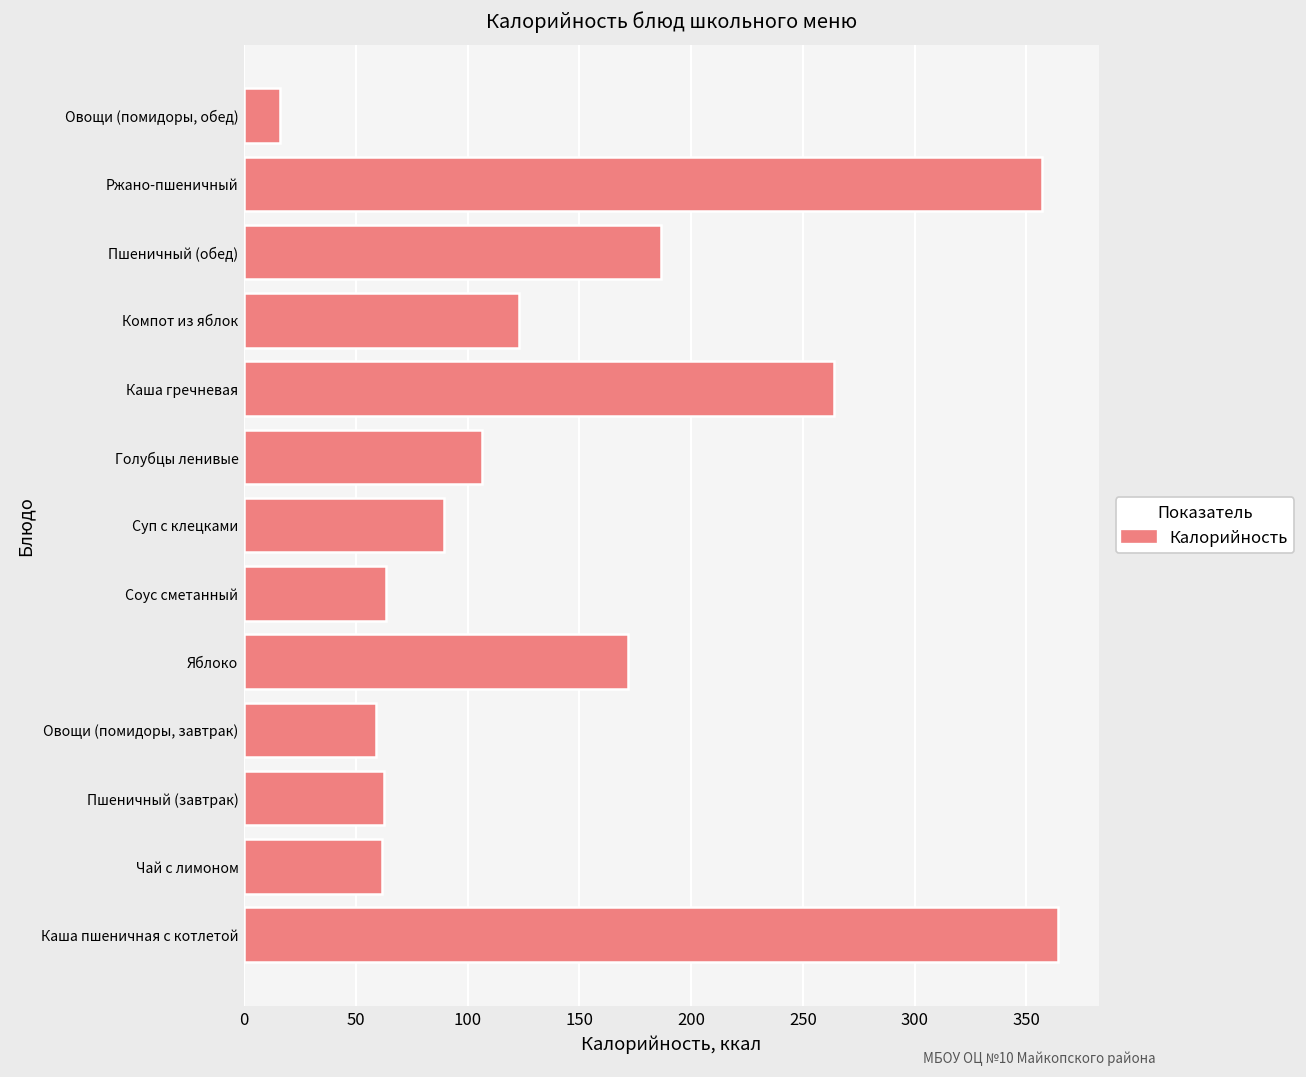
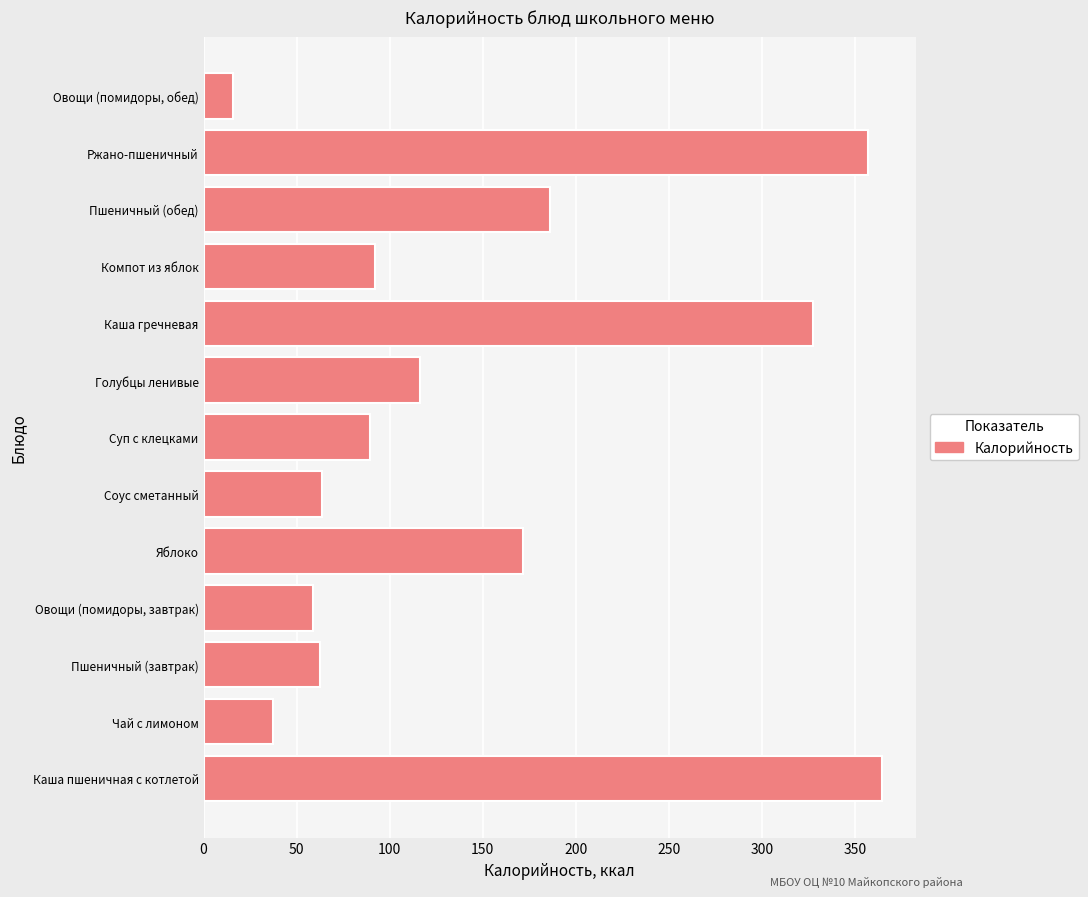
  {
    "Овощи (помидоры, обед)": 16,
    "Ржано-пшеничный": 357,
    "Пшеничный (обед)": 186,
-   "Компот из яблок": 123,
-   "Каша гречневая": 264,
-   "Голубцы ленивые": 106,
+   "Компот из яблок": 92,
+   "Каша гречневая": 327,
+   "Голубцы ленивые": 116,
    "Суп с клецками": 90,
    "Соус сметанный": 63,
    "Яблоко": 172,
    "Овощи (помидоры, завтрак)": 59,
    "Пшеничный (завтрак)": 62,
-   "Чай с лимоном": 62,
+   "Чай с лимоном": 37,
    "Каша пшеничная с котлетой": 364
  }
